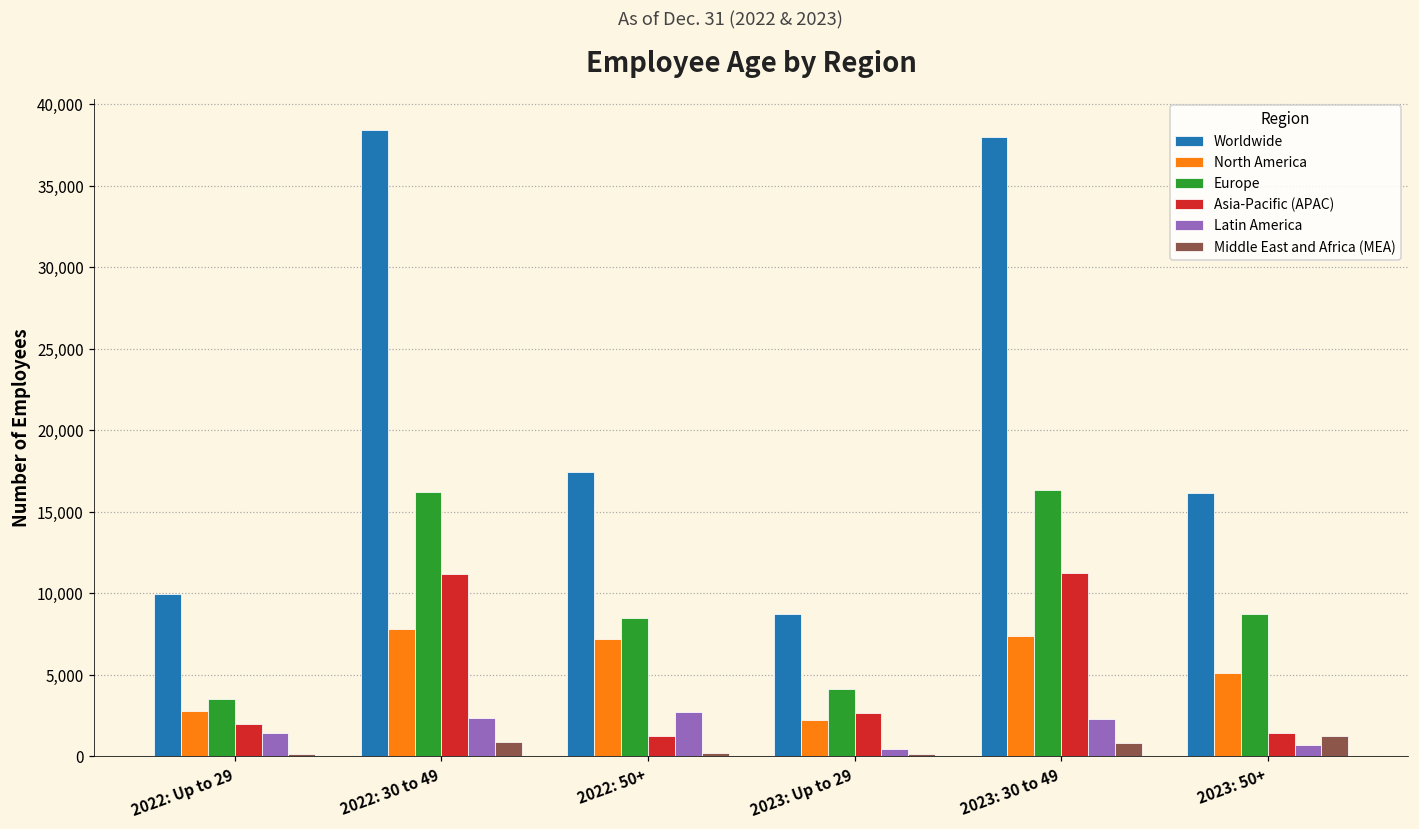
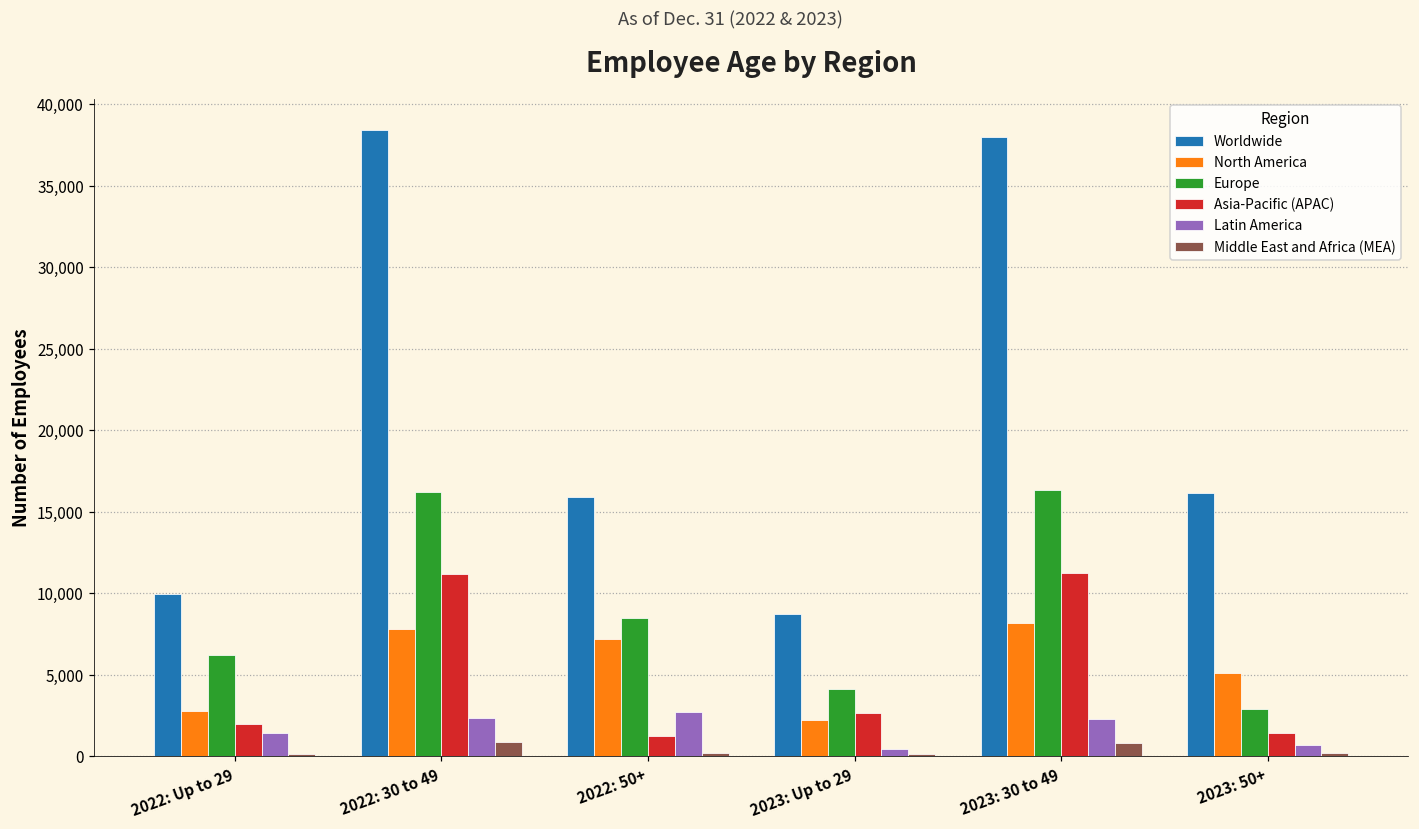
  {
    "Worldwide": {
      "2022: Up to 29": "9,900",
      "2022: 30 to 49": "38,400",
-     "2022: 50+": "17,400",
+     "2022: 50+": "15,900",
      "2023: Up to 29": "8,700",
      "2023: 30 to 49": "38,000",
      "2023: 50+": "16,200"
    },
    "North America": {
      "2022: Up to 29": "2,800",
      "2022: 30 to 49": "7,800",
      "2022: 50+": "7,200",
      "2023: Up to 29": "2,200",
-     "2023: 30 to 49": "7,400",
+     "2023: 30 to 49": "8,200",
      "2023: 50+": "5,100"
    },
    "Europe": {
-     "2022: Up to 29": "3,500",
+     "2022: Up to 29": "6,200",
      "2022: 30 to 49": "16,200",
      "2022: 50+": "8,500",
      "2023: Up to 29": "4,200",
      "2023: 30 to 49": "16,300",
-     "2023: 50+": "8,700"
+     "2023: 50+": "2,900"
    },
    "Asia-Pacific (APAC)": {
      "2022: Up to 29": "2,000",
      "2022: 30 to 49": "11,200",
      "2022: 50+": "1,200",
      "2023: Up to 29": "2,600",
      "2023: 30 to 49": "11,200",
      "2023: 50+": "1,400"
    },
    "Latin America": {
      "2022: Up to 29": "1,400",
      "2022: 30 to 49": "2,300",
      "2022: 50+": "2,700",
      "2023: Up to 29": "400",
      "2023: 30 to 49": "2,300",
      "2023: 50+": "700"
    },
    "Middle East and Africa (MEA)": {
      "2022: 30 to 49": "900",
      "2022: 50+": "200",
      "2023: 30 to 49": "800",
-     "2023: 50+": "1,200"
+     "2023: 50+": "200"
    }
  }
